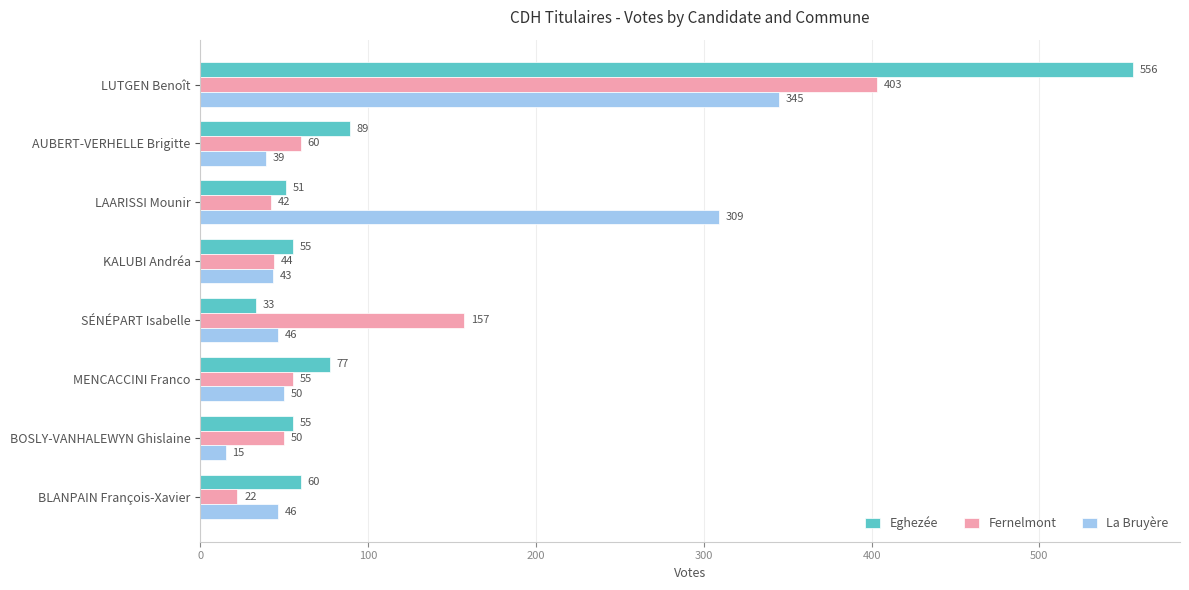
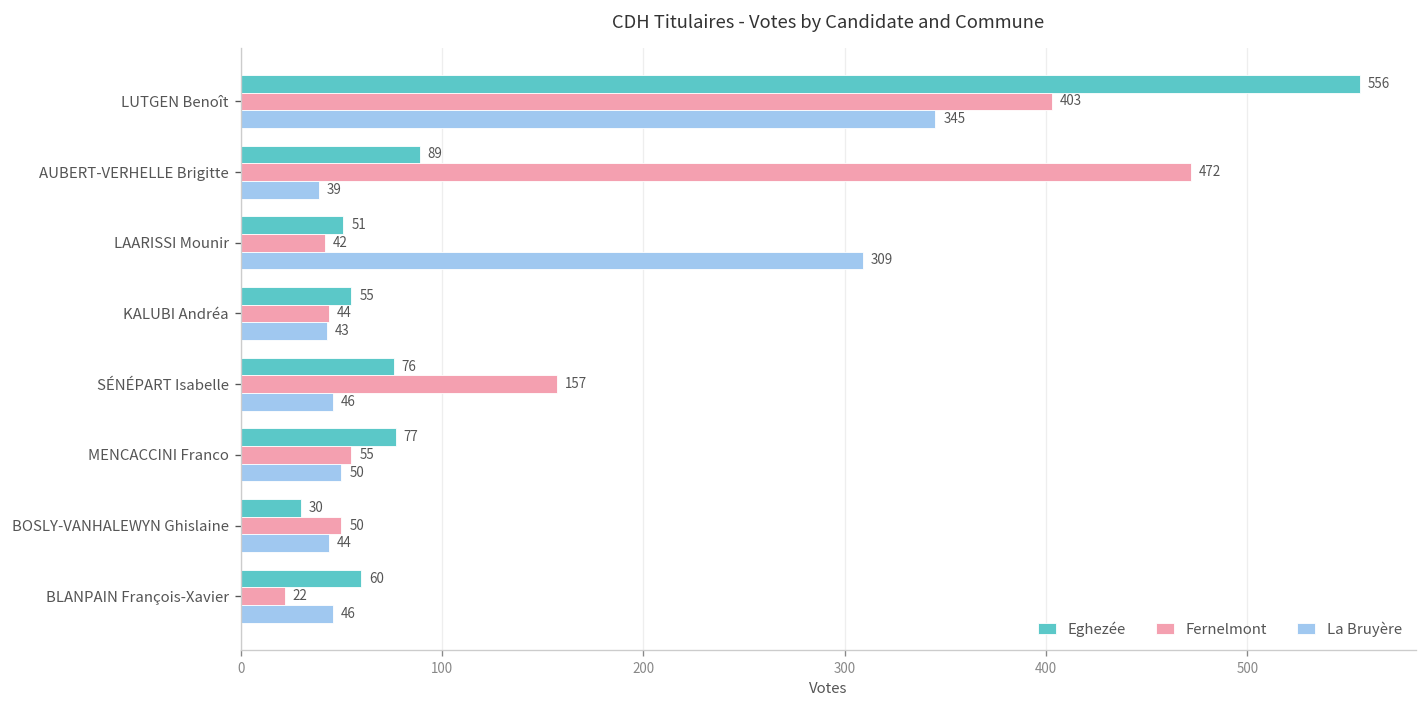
  {
    "Eghezée": {
      "LUTGEN Benoît": 556,
      "AUBERT-VERHELLE Brigitte": 89,
      "LAARISSI Mounir": 51,
      "KALUBI Andréa": 55,
-     "SÉNÉPART Isabelle": 33,
+     "SÉNÉPART Isabelle": 76,
      "MENCACCINI Franco": 77,
-     "BOSLY-VANHALEWYN Ghislaine": 55,
+     "BOSLY-VANHALEWYN Ghislaine": 30,
      "BLANPAIN François-Xavier": 60
    },
    "Fernelmont": {
      "LUTGEN Benoît": 403,
-     "AUBERT-VERHELLE Brigitte": 60,
+     "AUBERT-VERHELLE Brigitte": 472,
      "LAARISSI Mounir": 42,
      "KALUBI Andréa": 44,
      "SÉNÉPART Isabelle": 157,
      "MENCACCINI Franco": 55,
      "BOSLY-VANHALEWYN Ghislaine": 50,
      "BLANPAIN François-Xavier": 22
    },
    "La Bruyère": {
      "LUTGEN Benoît": 345,
      "AUBERT-VERHELLE Brigitte": 39,
      "LAARISSI Mounir": 309,
      "KALUBI Andréa": 43,
      "SÉNÉPART Isabelle": 46,
      "MENCACCINI Franco": 50,
-     "BOSLY-VANHALEWYN Ghislaine": 15,
+     "BOSLY-VANHALEWYN Ghislaine": 44,
      "BLANPAIN François-Xavier": 46
    }
  }
